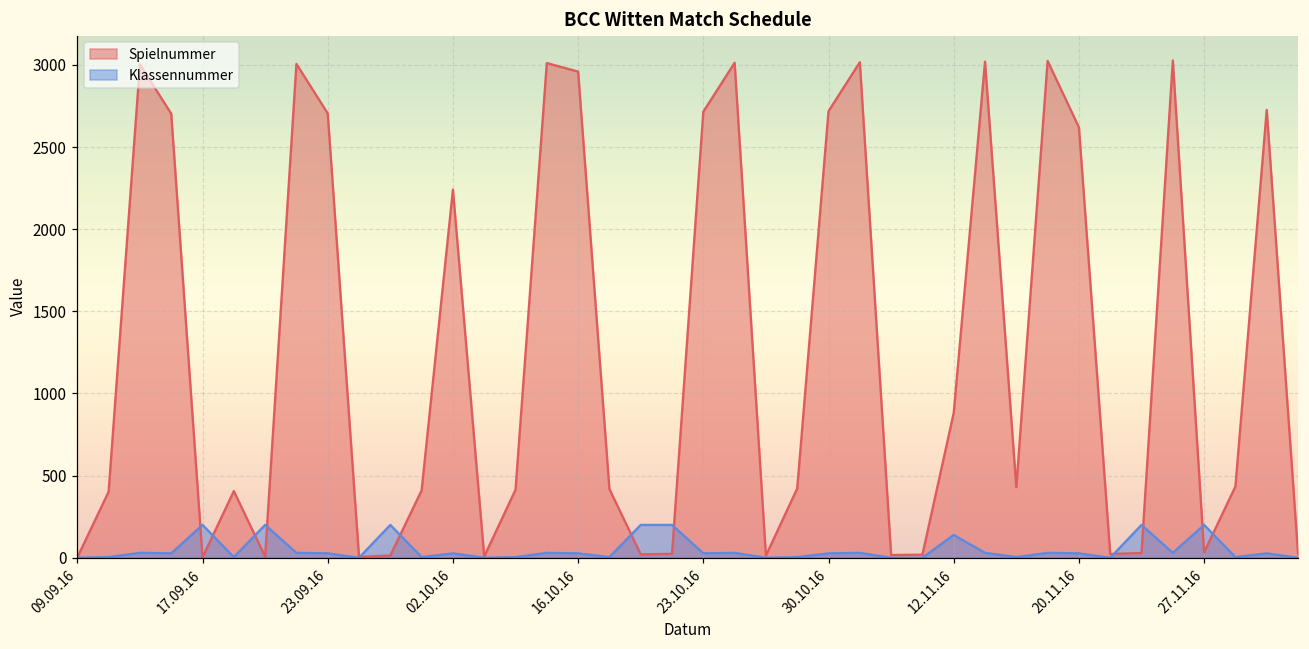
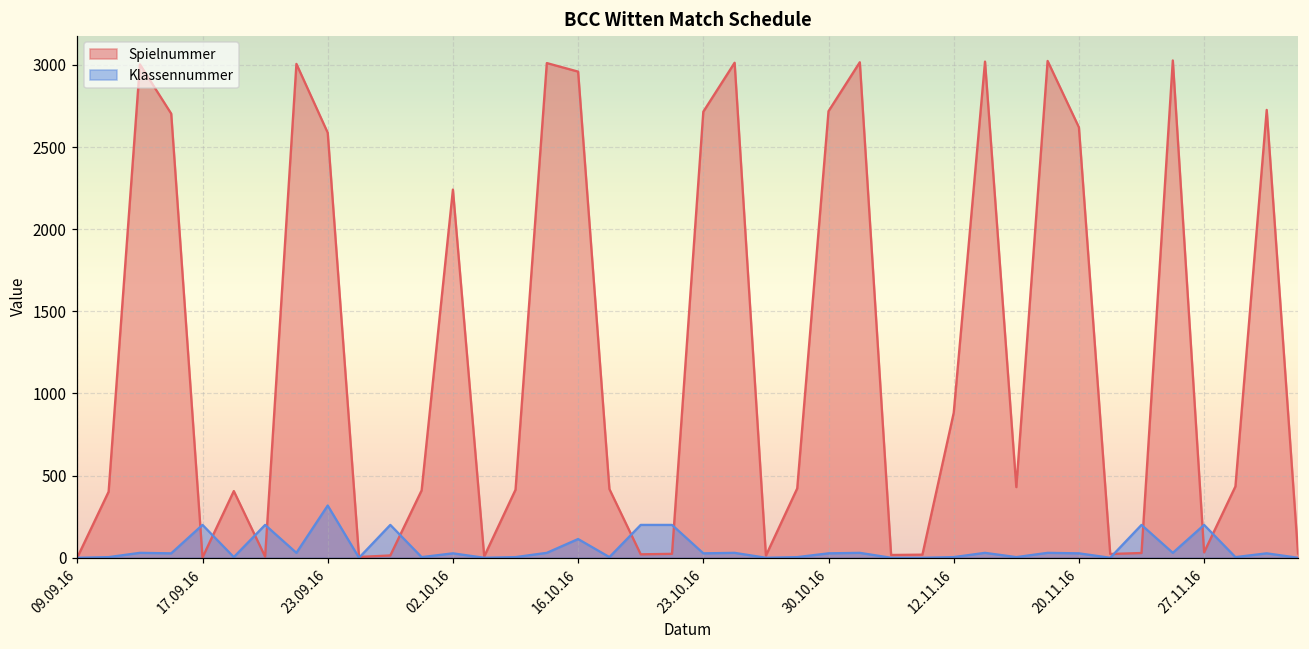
  {
    "Spielnummer": {
-     "23.09.16": 2710,
+     "23.09.16": 2590,
      "02.10.16": 2240,
      "16.10.16": 2960,
      "12.11.16": 880,
      "20.11.16": 2620
    },
    "Klassennummer": {
-     "23.09.16": 30,
+     "23.09.16": 320,
      "02.10.16": 30,
-     "16.10.16": 30,
-     "12.11.16": 140,
+     "16.10.16": 110,
+     "12.11.16": 0,
      "20.11.16": 30
    }
  }
